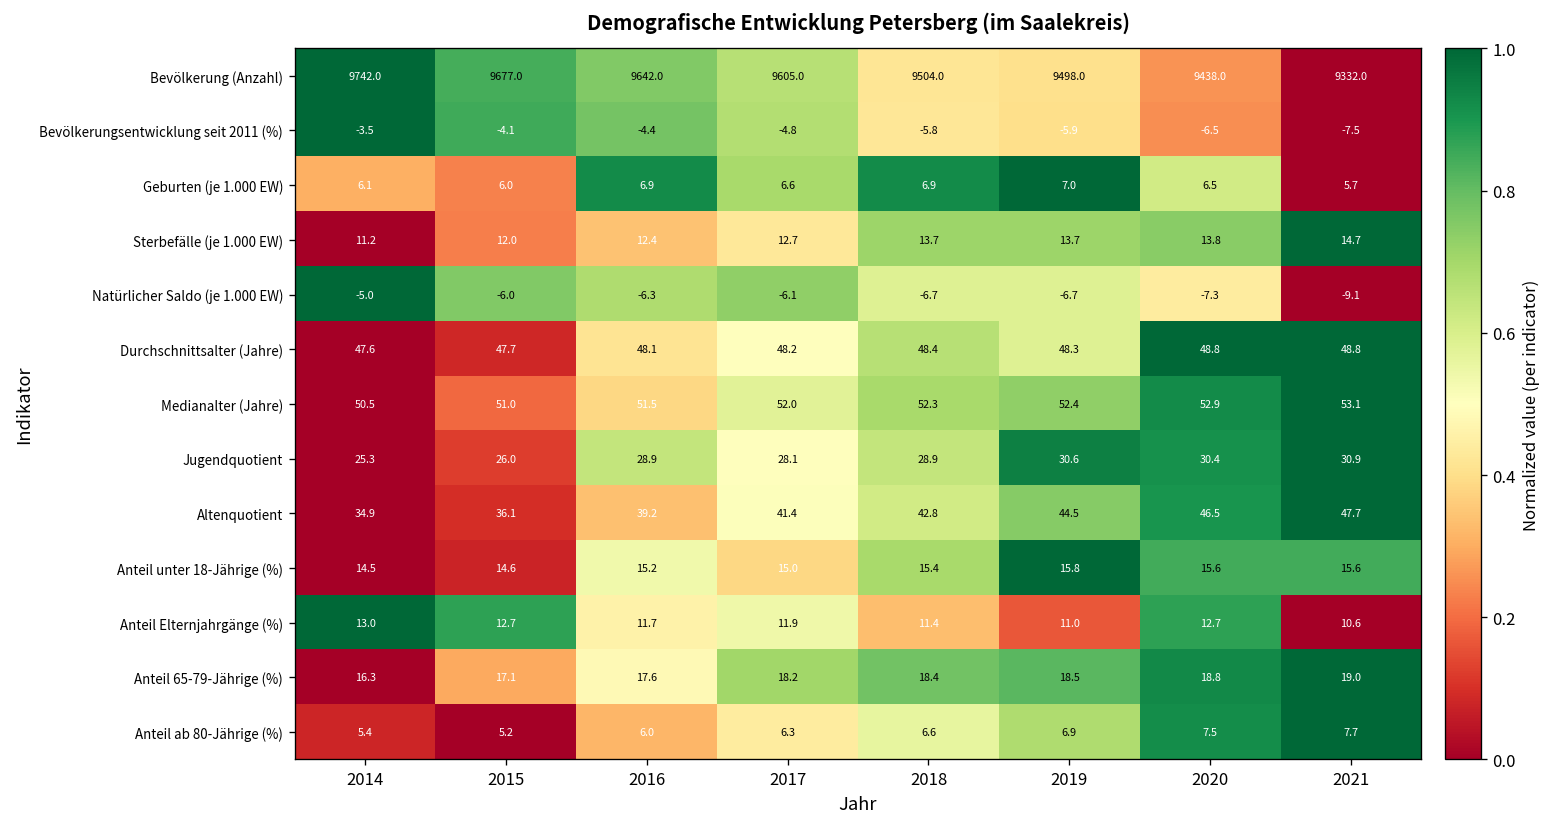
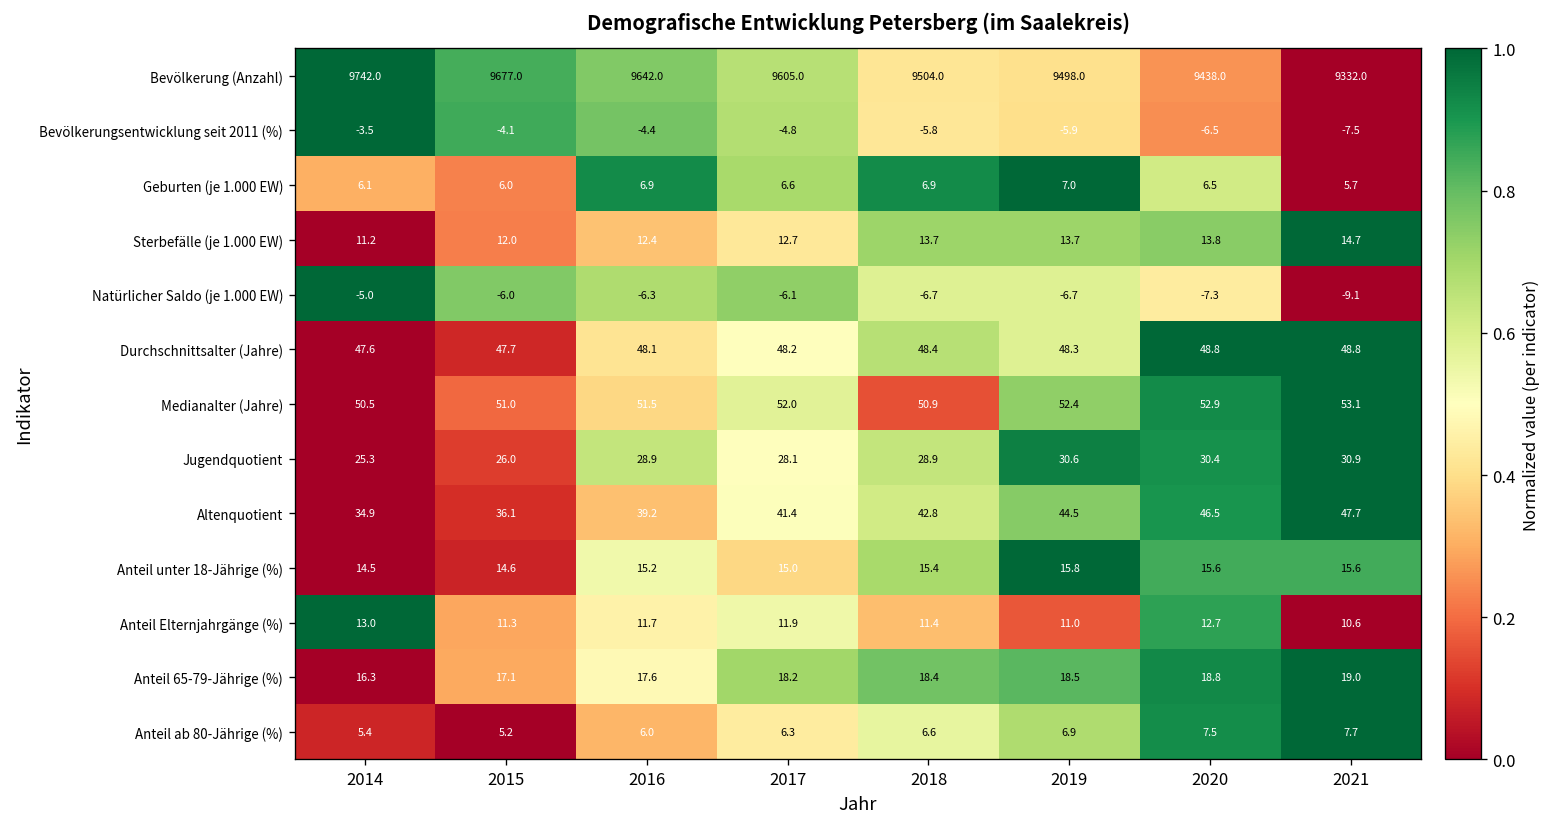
  {
    "Bevölkerung (Anzahl)": {
      "2014": 9742.0,
      "2015": 9677.0,
      "2016": 9642.0,
      "2017": 9605.0,
      "2018": 9504.0,
      "2019": 9498.0,
      "2020": 9438.0,
      "2021": 9332.0
    },
    "Bevölkerungsentwicklung seit 2011 (%)": {
      "2014": -3.5,
      "2015": -4.1,
      "2016": -4.4,
      "2017": -4.8,
      "2018": -5.8,
      "2019": -5.9,
      "2020": -6.5,
      "2021": -7.5
    },
    "Geburten (je 1.000 EW)": {
      "2014": 6.1,
      "2015": 6.0,
      "2016": 6.9,
      "2017": 6.6,
      "2018": 6.9,
      "2019": 7.0,
      "2020": 6.5,
      "2021": 5.7
    },
    "Sterbefälle (je 1.000 EW)": {
      "2014": 11.2,
      "2015": 12.0,
      "2016": 12.4,
      "2017": 12.7,
      "2018": 13.7,
      "2019": 13.7,
      "2020": 13.8,
      "2021": 14.7
    },
    "Natürlicher Saldo (je 1.000 EW)": {
      "2014": -5.0,
      "2015": -6.0,
      "2016": -6.3,
      "2017": -6.1,
      "2018": -6.7,
      "2019": -6.7,
      "2020": -7.3,
      "2021": -9.1
    },
    "Durchschnittsalter (Jahre)": {
      "2014": 47.6,
      "2015": 47.7,
      "2016": 48.1,
      "2017": 48.2,
      "2018": 48.4,
      "2019": 48.3,
      "2020": 48.8,
      "2021": 48.8
    },
    "Medianalter (Jahre)": {
      "2014": 50.5,
      "2015": 51.0,
      "2016": 51.5,
      "2017": 52.0,
-     "2018": 52.3,
+     "2018": 50.9,
      "2019": 52.4,
      "2020": 52.9,
      "2021": 53.1
    },
    "Jugendquotient": {
      "2014": 25.3,
      "2015": 26.0,
      "2016": 28.9,
      "2017": 28.1,
      "2018": 28.9,
      "2019": 30.6,
      "2020": 30.4,
      "2021": 30.9
    },
    "Altenquotient": {
      "2014": 34.9,
      "2015": 36.1,
      "2016": 39.2,
      "2017": 41.4,
      "2018": 42.8,
      "2019": 44.5,
      "2020": 46.5,
      "2021": 47.7
    },
    "Anteil unter 18-Jährige (%)": {
      "2014": 14.5,
      "2015": 14.6,
      "2016": 15.2,
      "2017": 15.0,
      "2018": 15.4,
      "2019": 15.8,
      "2020": 15.6,
      "2021": 15.6
    },
    "Anteil Elternjahrgänge (%)": {
      "2014": 13.0,
-     "2015": 12.7,
+     "2015": 11.3,
      "2016": 11.7,
      "2017": 11.9,
      "2018": 11.4,
      "2019": 11.0,
      "2020": 12.7,
      "2021": 10.6
    },
    "Anteil 65-79-Jährige (%)": {
      "2014": 16.3,
      "2015": 17.1,
      "2016": 17.6,
      "2017": 18.2,
      "2018": 18.4,
      "2019": 18.5,
      "2020": 18.8,
      "2021": 19.0
    },
    "Anteil ab 80-Jährige (%)": {
      "2014": 5.4,
      "2015": 5.2,
      "2016": 6.0,
      "2017": 6.3,
      "2018": 6.6,
      "2019": 6.9,
      "2020": 7.5,
      "2021": 7.7
    }
  }
